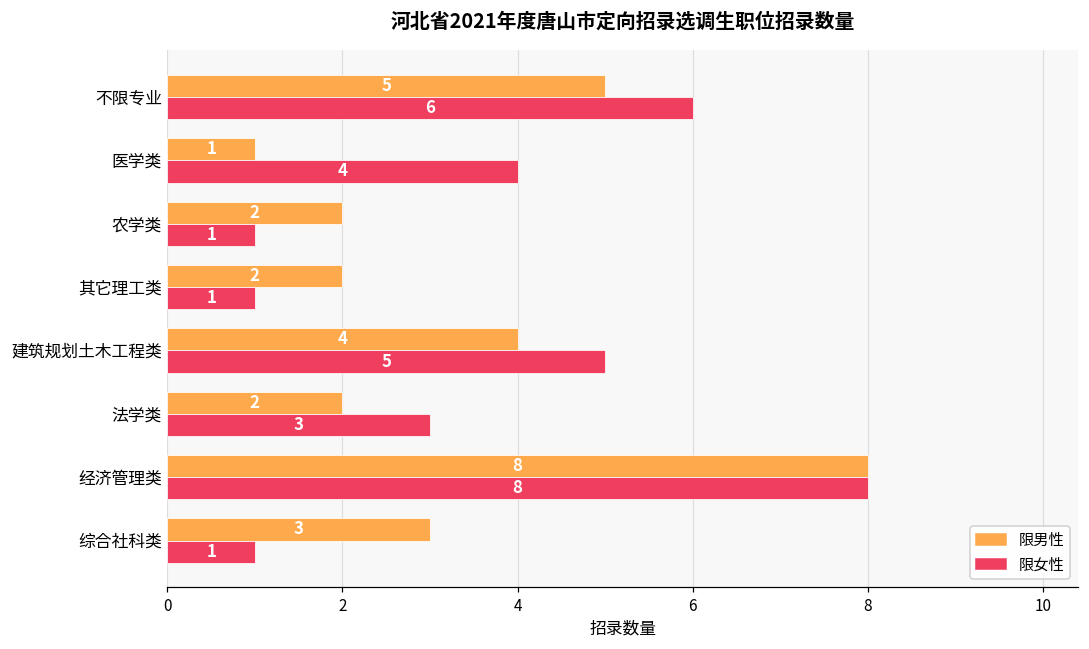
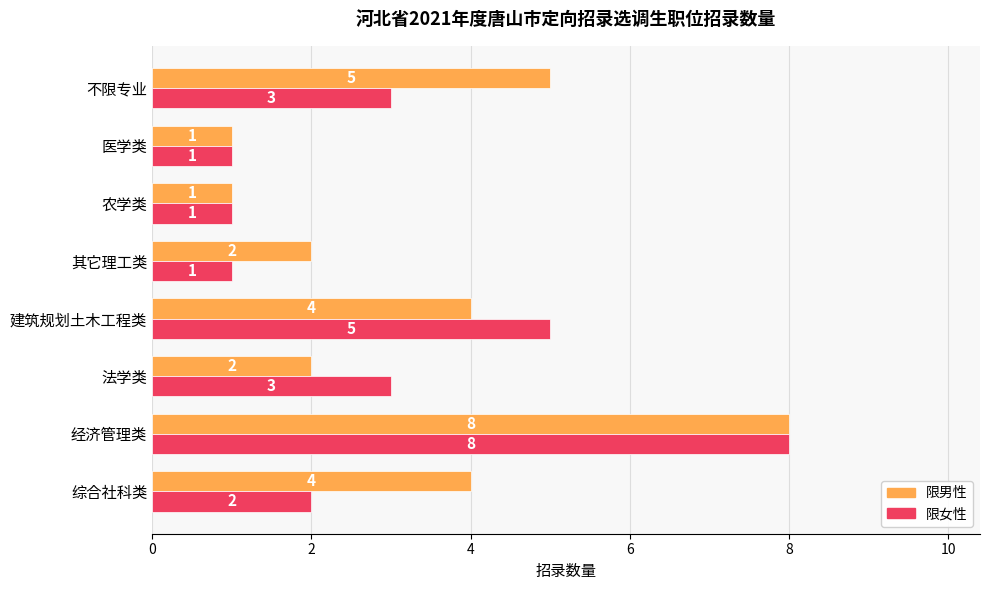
  {
    "限男性": {
      "不限专业": 5,
      "医学类": 1,
-     "农学类": 2,
+     "农学类": 1,
      "其它理工类": 2,
      "建筑规划土木工程类": 4,
      "法学类": 2,
      "经济管理类": 8,
-     "综合社科类": 3
+     "综合社科类": 4
    },
    "限女性": {
-     "不限专业": 6,
-     "医学类": 4,
+     "不限专业": 3,
+     "医学类": 1,
      "农学类": 1,
      "其它理工类": 1,
      "建筑规划土木工程类": 5,
      "法学类": 3,
      "经济管理类": 8,
-     "综合社科类": 1
+     "综合社科类": 2
    }
  }
